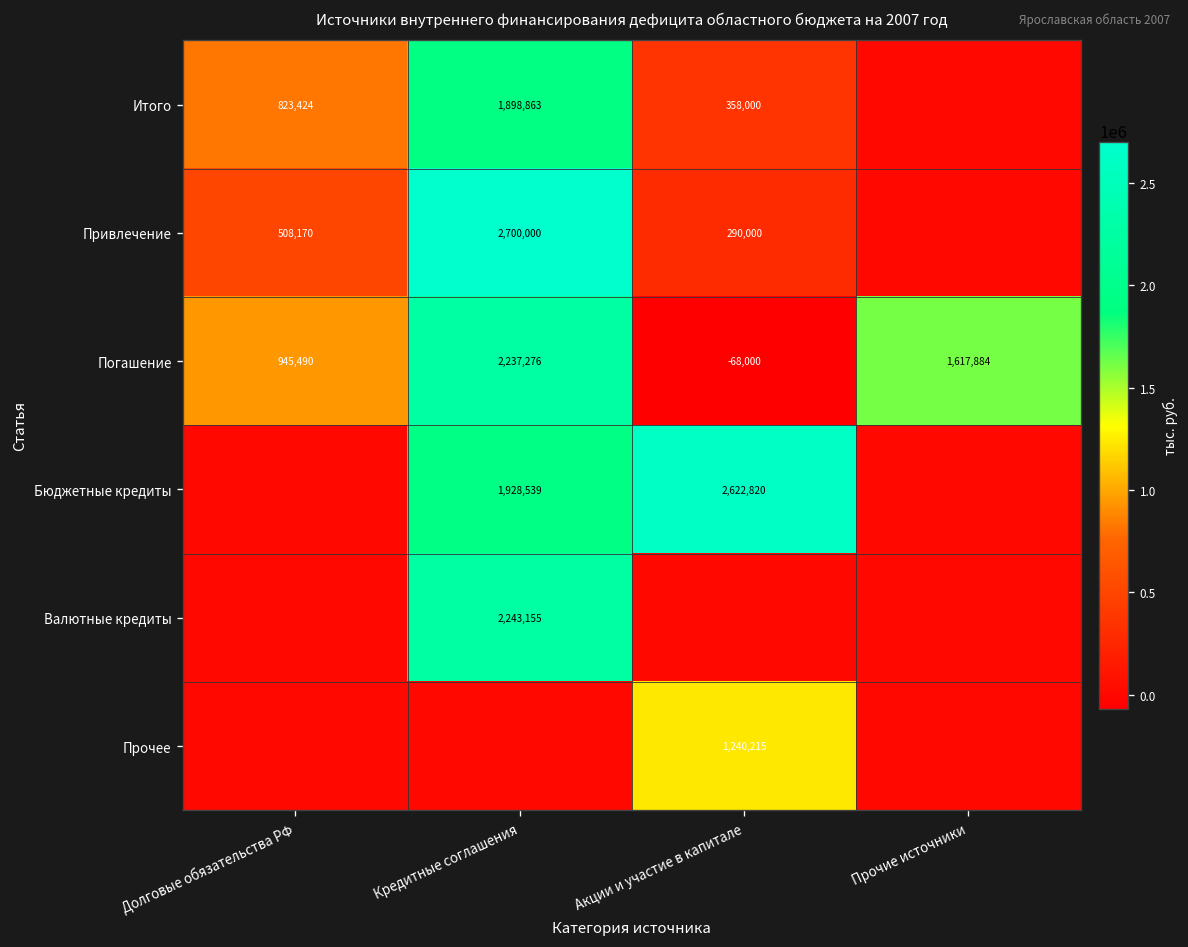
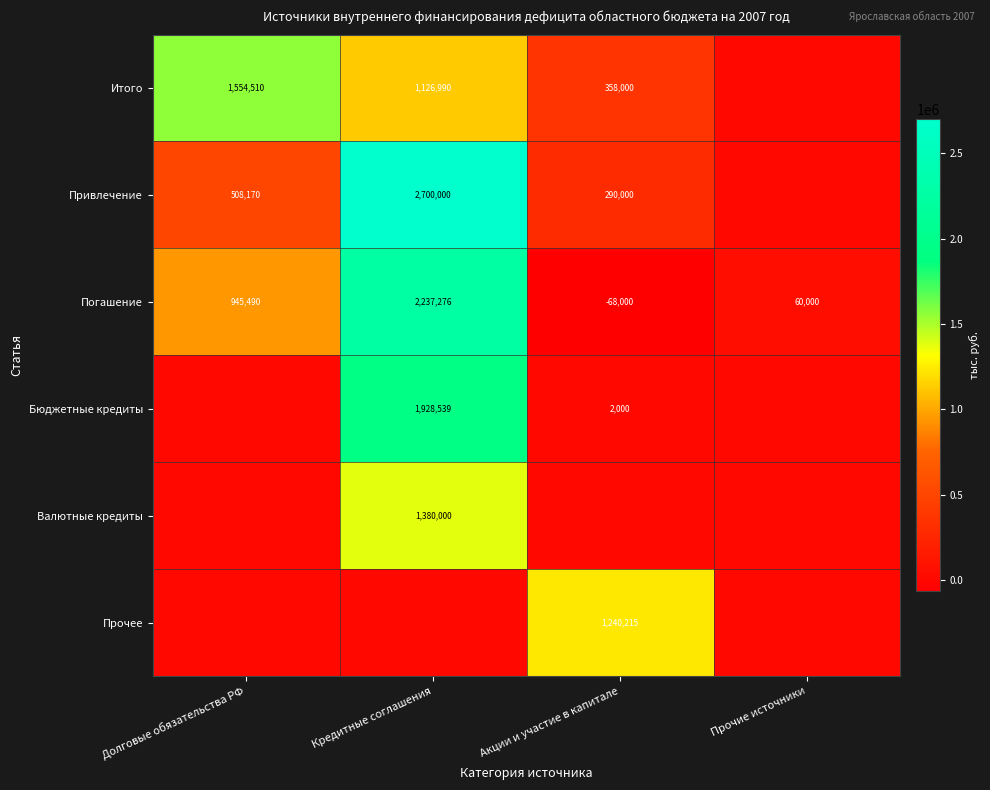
  {
    "Итого": {
-     "Долговые обязательства РФ": "823,424",
-     "Кредитные соглашения": "1,898,863",
+     "Долговые обязательства РФ": "1,554,510",
+     "Кредитные соглашения": "1,126,990",
      "Акции и участие в капитале": "358,000"
    },
    "Привлечение": {
      "Долговые обязательства РФ": "508,170",
      "Кредитные соглашения": "2,700,000",
      "Акции и участие в капитале": "290,000"
    },
    "Погашение": {
      "Долговые обязательства РФ": "945,490",
      "Кредитные соглашения": "2,237,276",
      "Акции и участие в капитале": "-68,000",
-     "Прочие источники": "1,617,884"
+     "Прочие источники": "60,000"
    },
    "Бюджетные кредиты": {
      "Кредитные соглашения": "1,928,539",
-     "Акции и участие в капитале": "2,622,820"
+     "Акции и участие в капитале": "2,000"
    },
    "Валютные кредиты": {
-     "Кредитные соглашения": "2,243,155"
+     "Кредитные соглашения": "1,380,000"
    },
    "Прочее": {
      "Акции и участие в капитале": "1,240,215"
    }
  }
